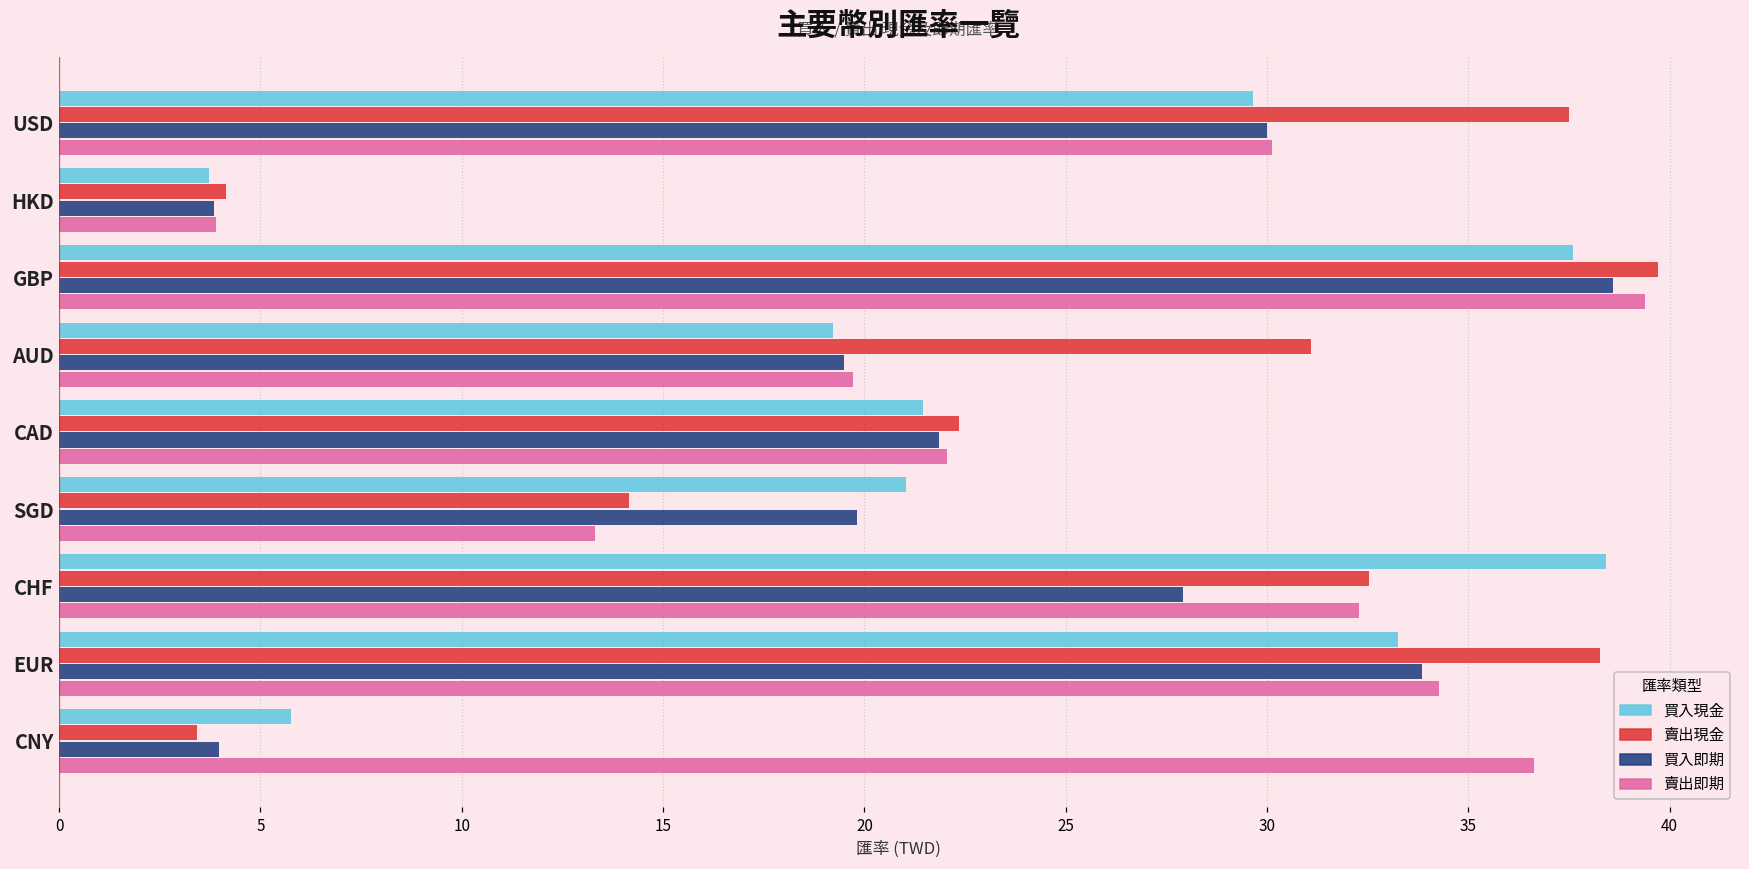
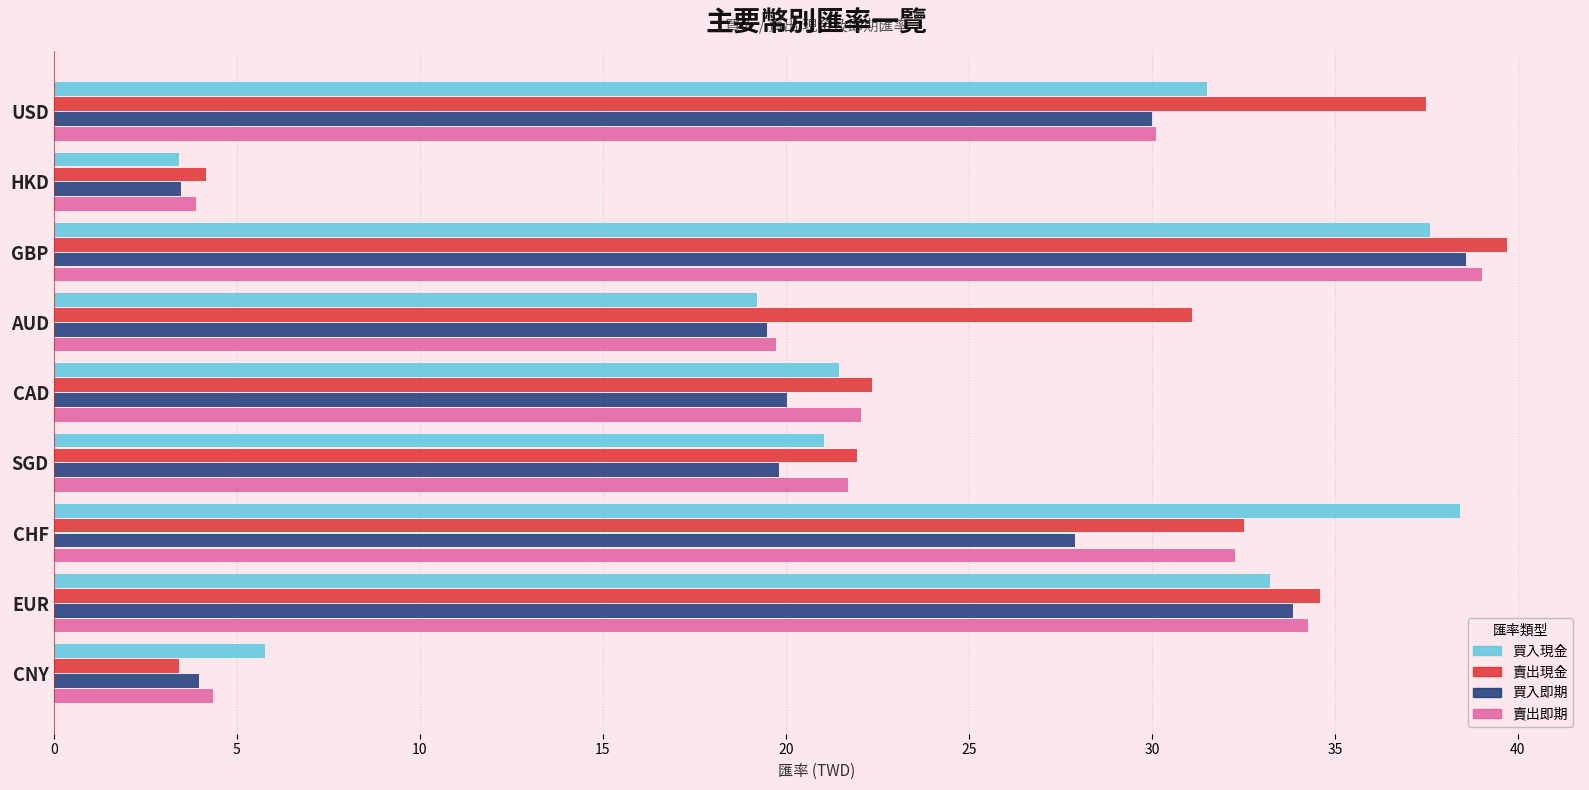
  {
    "買入現金": {
-     "USD": 29.7,
-     "HKD": 3.7,
+     "USD": 31.5,
+     "HKD": 3.4,
      "GBP": 37.6,
      "AUD": 19.2,
      "CAD": 21.5,
      "SGD": 21.0,
      "CHF": 38.4,
      "EUR": 33.2,
      "CNY": 5.8
    },
    "賣出現金": {
      "USD": 37.5,
      "HKD": 4.2,
      "GBP": 39.7,
      "AUD": 31.1,
      "CAD": 22.4,
-     "SGD": 14.2,
+     "SGD": 22.0,
      "CHF": 32.5,
-     "EUR": 38.3,
+     "EUR": 34.6,
      "CNY": 3.4
    },
    "買入即期": {
      "USD": 30.0,
-     "HKD": 3.8,
+     "HKD": 3.5,
      "GBP": 38.6,
      "AUD": 19.5,
-     "CAD": 21.8,
+     "CAD": 20.0,
      "SGD": 19.8,
      "CHF": 27.9,
      "EUR": 33.9,
      "CNY": 4.0
    },
    "賣出即期": {
      "USD": 30.1,
      "HKD": 3.9,
-     "GBP": 39.4,
+     "GBP": 39.0,
      "AUD": 19.7,
      "CAD": 22.1,
-     "SGD": 13.3,
+     "SGD": 21.7,
      "CHF": 32.3,
      "EUR": 34.3,
-     "CNY": 36.6
+     "CNY": 4.3
    }
  }
